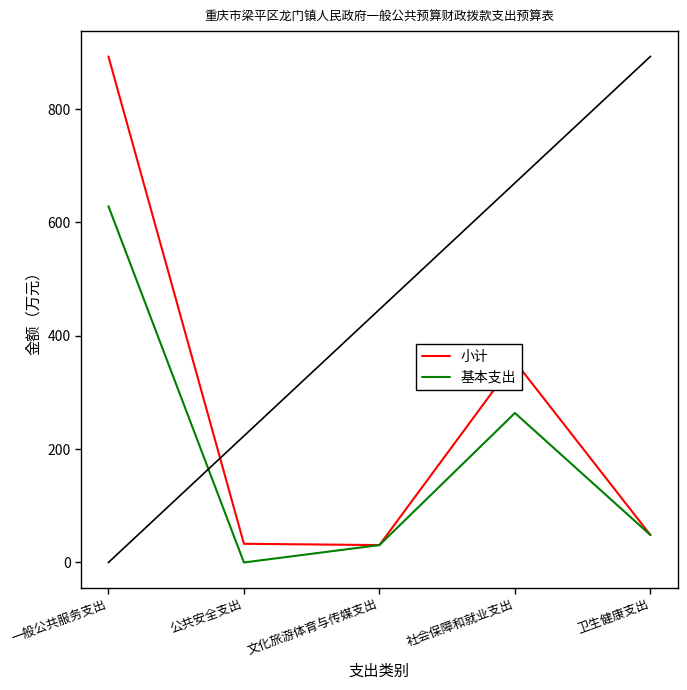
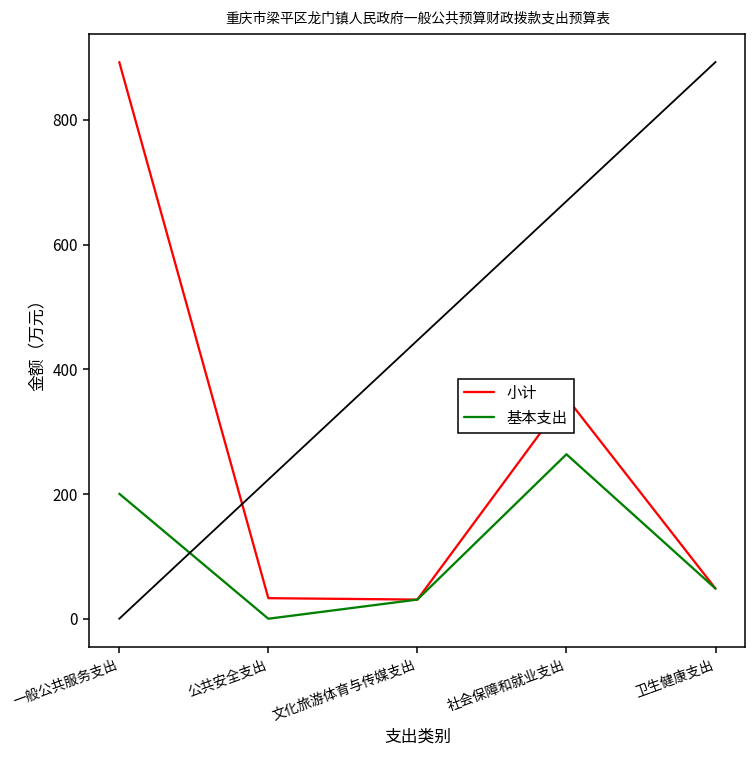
  {
    "小计": {
      "一般公共服务支出": 890,
      "公共安全支出": 30
    },
    "基本支出": {
-     "一般公共服务支出": 630,
+     "一般公共服务支出": 200,
      "公共安全支出": 0,
      "社会保障和就业支出": 260
    }
  }
